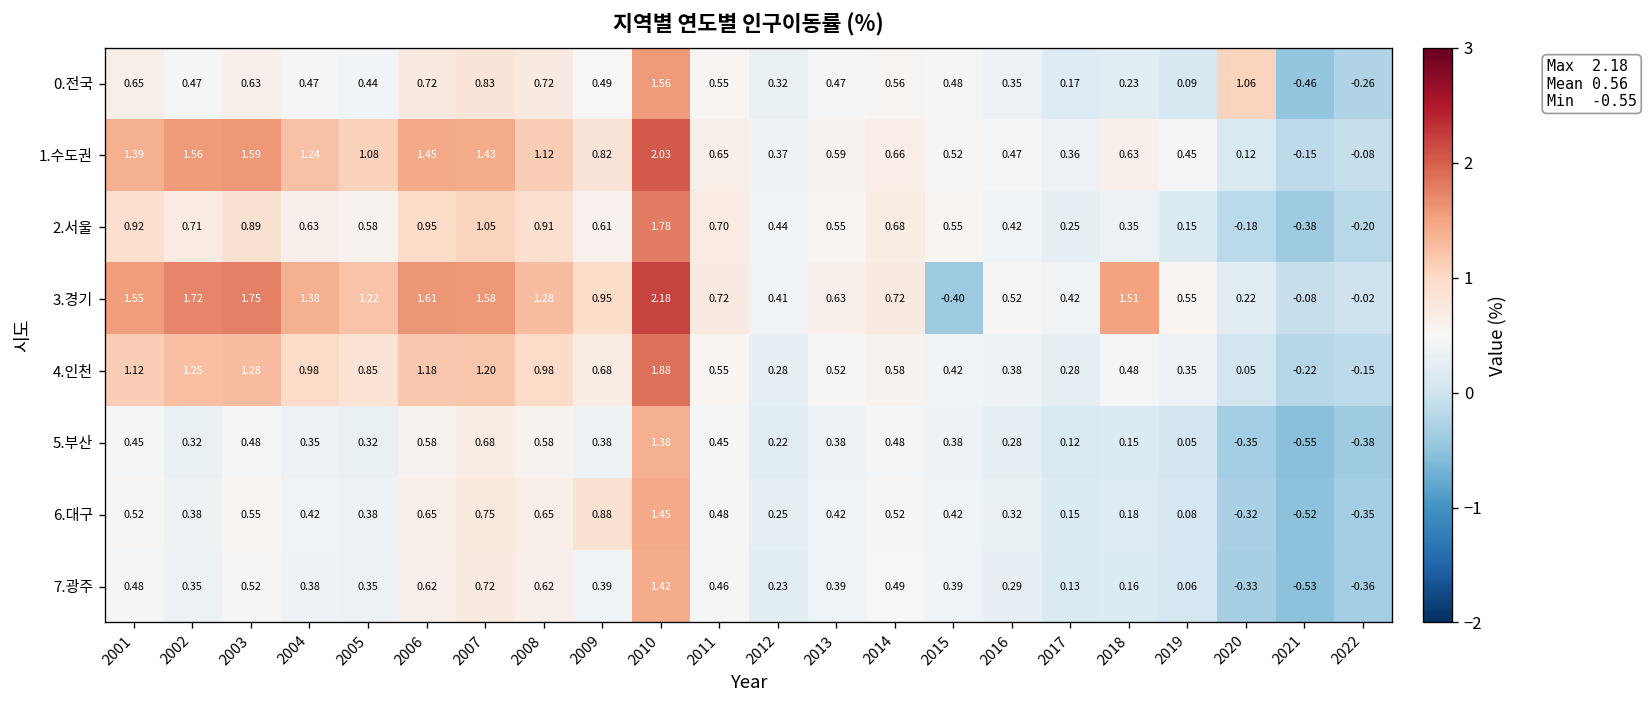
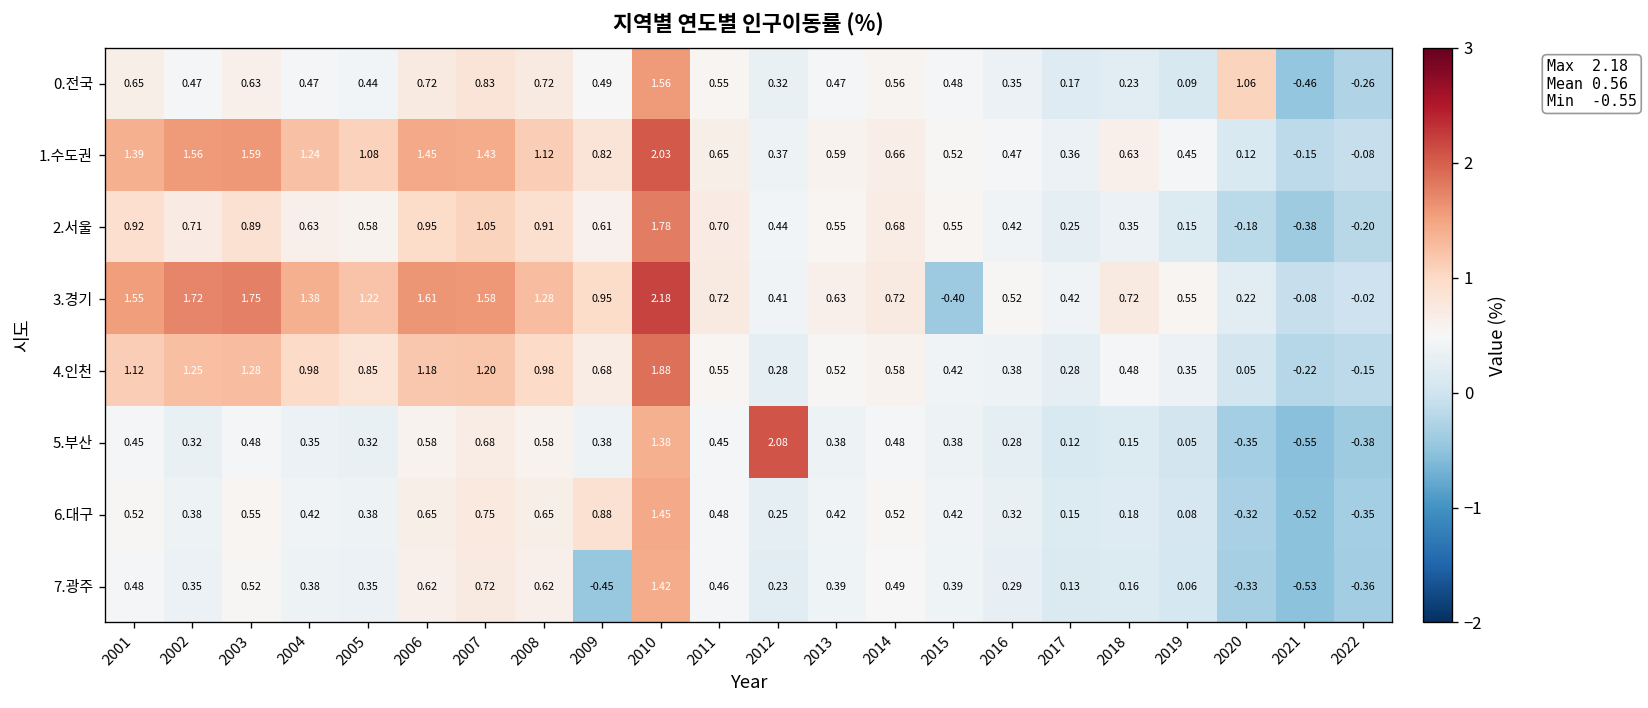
  {
    "0.전국": {
      "2001": 0.65,
      "2002": 0.47,
      "2003": 0.63,
      "2004": 0.47,
      "2005": 0.44,
      "2006": 0.72,
      "2007": 0.83,
      "2008": 0.72,
      "2009": 0.49,
      "2010": 1.56,
      "2011": 0.55,
      "2012": 0.32,
      "2013": 0.47,
      "2014": 0.56,
      "2015": 0.48,
      "2016": 0.35,
      "2017": 0.17,
      "2018": 0.23,
      "2019": 0.09,
      "2020": 1.06,
      "2021": -0.46,
      "2022": -0.26
    },
    "1.수도권": {
      "2001": 1.39,
      "2002": 1.56,
      "2003": 1.59,
      "2004": 1.24,
      "2005": 1.08,
      "2006": 1.45,
      "2007": 1.43,
      "2008": 1.12,
      "2009": 0.82,
      "2010": 2.03,
      "2011": 0.65,
      "2012": 0.37,
      "2013": 0.59,
      "2014": 0.66,
      "2015": 0.52,
      "2016": 0.47,
      "2017": 0.36,
      "2018": 0.63,
      "2019": 0.45,
      "2020": 0.12,
      "2021": -0.15,
      "2022": -0.08
    },
    "2.서울": {
      "2001": 0.92,
      "2002": 0.71,
      "2003": 0.89,
      "2004": 0.63,
      "2005": 0.58,
      "2006": 0.95,
      "2007": 1.05,
      "2008": 0.91,
      "2009": 0.61,
      "2010": 1.78,
      "2011": 0.70,
      "2012": 0.44,
      "2013": 0.55,
      "2014": 0.68,
      "2015": 0.55,
      "2016": 0.42,
      "2017": 0.25,
      "2018": 0.35,
      "2019": 0.15,
      "2020": -0.18,
      "2021": -0.38,
      "2022": -0.20
    },
    "3.경기": {
      "2001": 1.55,
      "2002": 1.72,
      "2003": 1.75,
      "2004": 1.38,
      "2005": 1.22,
      "2006": 1.61,
      "2007": 1.58,
      "2008": 1.28,
      "2009": 0.95,
      "2010": 2.18,
      "2011": 0.72,
      "2012": 0.41,
      "2013": 0.63,
      "2014": 0.72,
      "2015": -0.40,
      "2016": 0.52,
      "2017": 0.42,
-     "2018": 1.51,
+     "2018": 0.72,
      "2019": 0.55,
      "2020": 0.22,
      "2021": -0.08,
      "2022": -0.02
    },
    "4.인천": {
      "2001": 1.12,
      "2002": 1.25,
      "2003": 1.28,
      "2004": 0.98,
      "2005": 0.85,
      "2006": 1.18,
      "2007": 1.20,
      "2008": 0.98,
      "2009": 0.68,
      "2010": 1.88,
      "2011": 0.55,
      "2012": 0.28,
      "2013": 0.52,
      "2014": 0.58,
      "2015": 0.42,
      "2016": 0.38,
      "2017": 0.28,
      "2018": 0.48,
      "2019": 0.35,
      "2020": 0.05,
      "2021": -0.22,
      "2022": -0.15
    },
    "5.부산": {
      "2001": 0.45,
      "2002": 0.32,
      "2003": 0.48,
      "2004": 0.35,
      "2005": 0.32,
      "2006": 0.58,
      "2007": 0.68,
      "2008": 0.58,
      "2009": 0.38,
      "2010": 1.38,
      "2011": 0.45,
-     "2012": 0.22,
+     "2012": 2.08,
      "2013": 0.38,
      "2014": 0.48,
      "2015": 0.38,
      "2016": 0.28,
      "2017": 0.12,
      "2018": 0.15,
      "2019": 0.05,
      "2020": -0.35,
      "2021": -0.55,
      "2022": -0.38
    },
    "6.대구": {
      "2001": 0.52,
      "2002": 0.38,
      "2003": 0.55,
      "2004": 0.42,
      "2005": 0.38,
      "2006": 0.65,
      "2007": 0.75,
      "2008": 0.65,
      "2009": 0.88,
      "2010": 1.45,
      "2011": 0.48,
      "2012": 0.25,
      "2013": 0.42,
      "2014": 0.52,
      "2015": 0.42,
      "2016": 0.32,
      "2017": 0.15,
      "2018": 0.18,
      "2019": 0.08,
      "2020": -0.32,
      "2021": -0.52,
      "2022": -0.35
    },
    "7.광주": {
      "2001": 0.48,
      "2002": 0.35,
      "2003": 0.52,
      "2004": 0.38,
      "2005": 0.35,
      "2006": 0.62,
      "2007": 0.72,
      "2008": 0.62,
-     "2009": 0.39,
+     "2009": -0.45,
      "2010": 1.42,
      "2011": 0.46,
      "2012": 0.23,
      "2013": 0.39,
      "2014": 0.49,
      "2015": 0.39,
      "2016": 0.29,
      "2017": 0.13,
      "2018": 0.16,
      "2019": 0.06,
      "2020": -0.33,
      "2021": -0.53,
      "2022": -0.36
    }
  }
